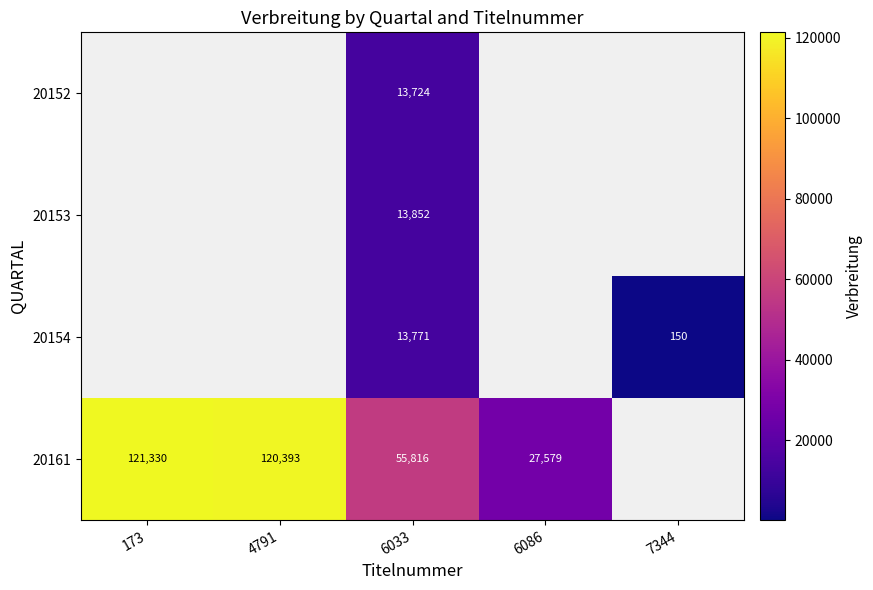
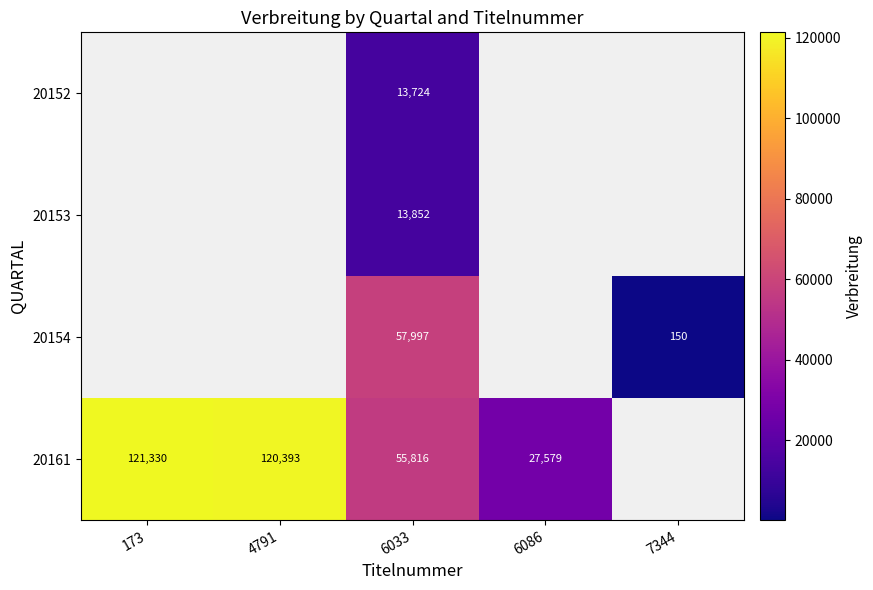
  {
    "20152": {
      "6033": "13,724"
    },
    "20153": {
      "6033": "13,852"
    },
    "20154": {
-     "6033": "13,771",
+     "6033": "57,997",
      "7344": "150"
    },
    "20161": {
      "173": "121,330",
      "4791": "120,393",
      "6033": "55,816",
      "6086": "27,579"
    }
  }
